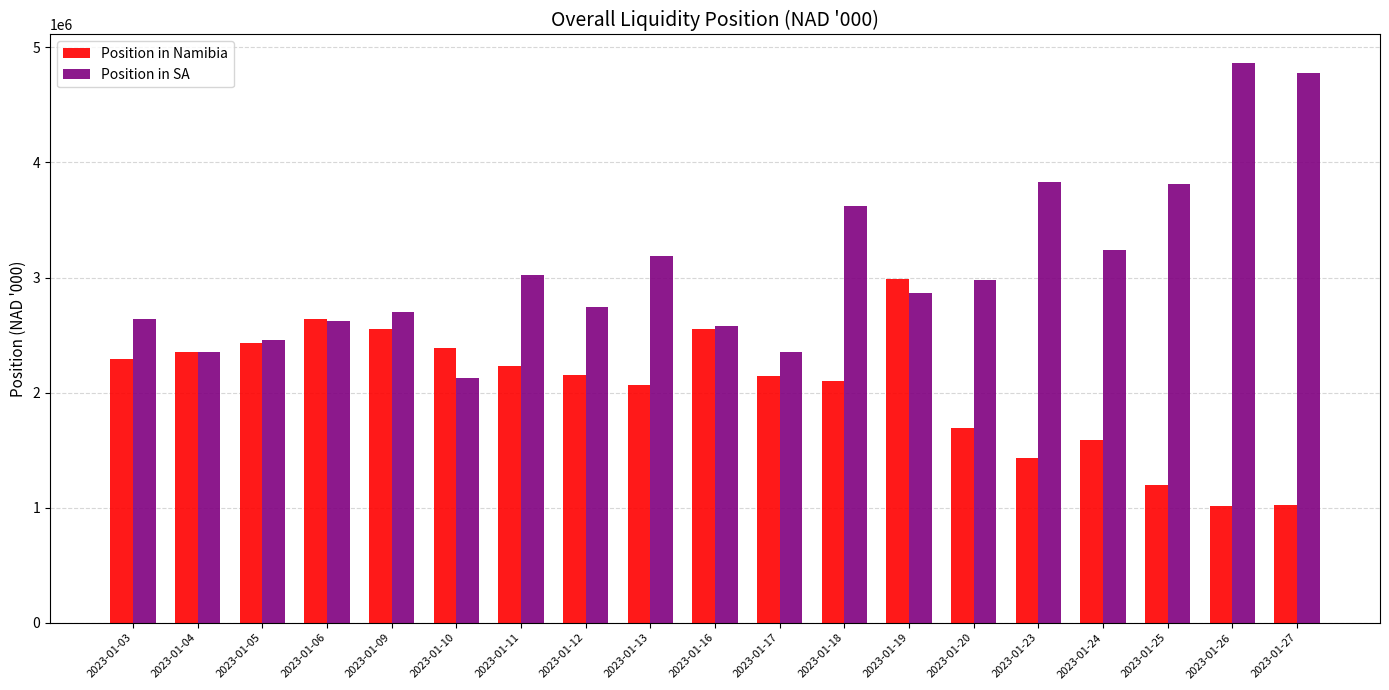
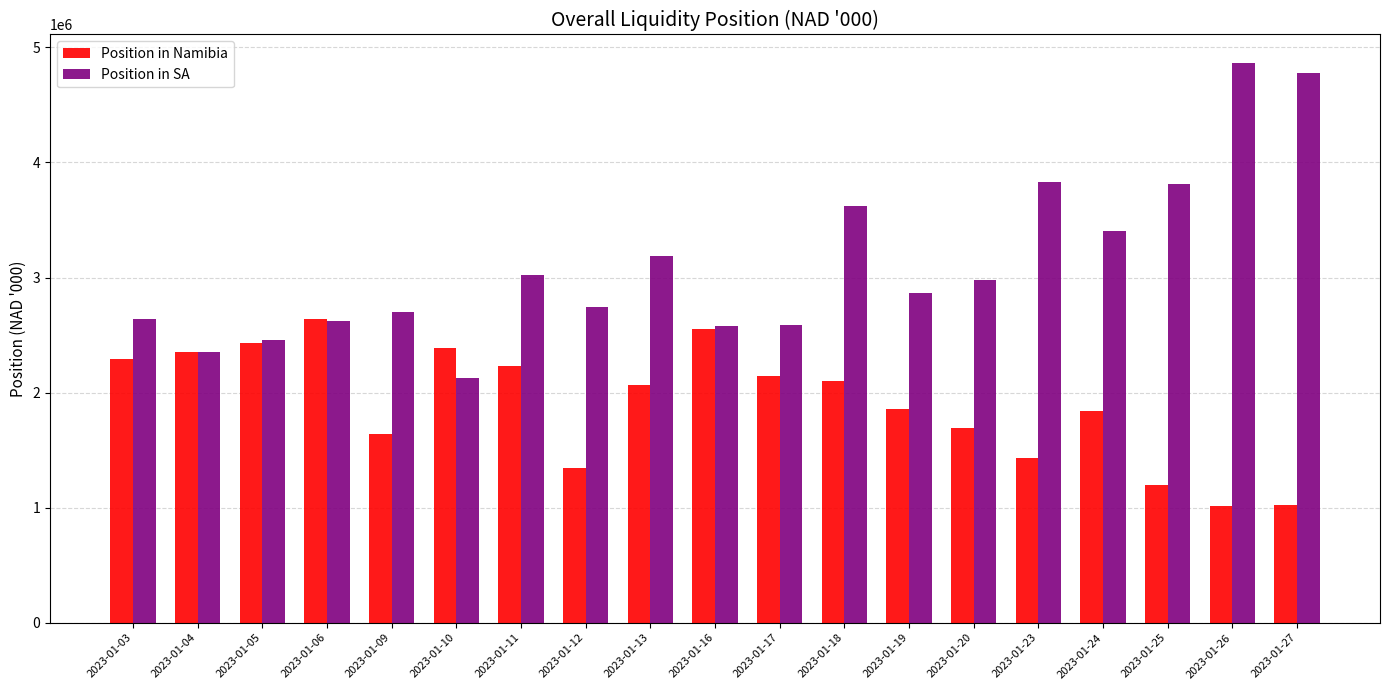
  {
    "Position in Namibia": {
      "2023-01-03": 2290000,
      "2023-01-04": 2350000,
      "2023-01-05": 2430000,
      "2023-01-06": 2640000,
-     "2023-01-09": 2550000,
+     "2023-01-09": 1640000,
      "2023-01-10": 2390000,
      "2023-01-11": 2230000,
-     "2023-01-12": 2150000,
+     "2023-01-12": 1340000,
      "2023-01-13": 2070000,
      "2023-01-16": 2550000,
      "2023-01-17": 2140000,
      "2023-01-18": 2100000,
-     "2023-01-19": 2980000,
+     "2023-01-19": 1860000,
      "2023-01-20": 1690000,
      "2023-01-23": 1430000,
-     "2023-01-24": 1590000,
+     "2023-01-24": 1840000,
      "2023-01-25": 1200000,
      "2023-01-26": 1010000,
      "2023-01-27": 1020000
    },
    "Position in SA": {
      "2023-01-03": 2640000,
      "2023-01-04": 2350000,
      "2023-01-05": 2460000,
      "2023-01-06": 2620000,
      "2023-01-09": 2700000,
      "2023-01-10": 2120000,
      "2023-01-11": 3020000,
      "2023-01-12": 2740000,
      "2023-01-13": 3190000,
      "2023-01-16": 2580000,
-     "2023-01-17": 2350000,
+     "2023-01-17": 2580000,
      "2023-01-18": 3620000,
      "2023-01-19": 2870000,
      "2023-01-20": 2980000,
      "2023-01-23": 3830000,
-     "2023-01-24": 3240000,
+     "2023-01-24": 3410000,
      "2023-01-25": 3810000,
      "2023-01-26": 4870000,
      "2023-01-27": 4780000
    }
  }
